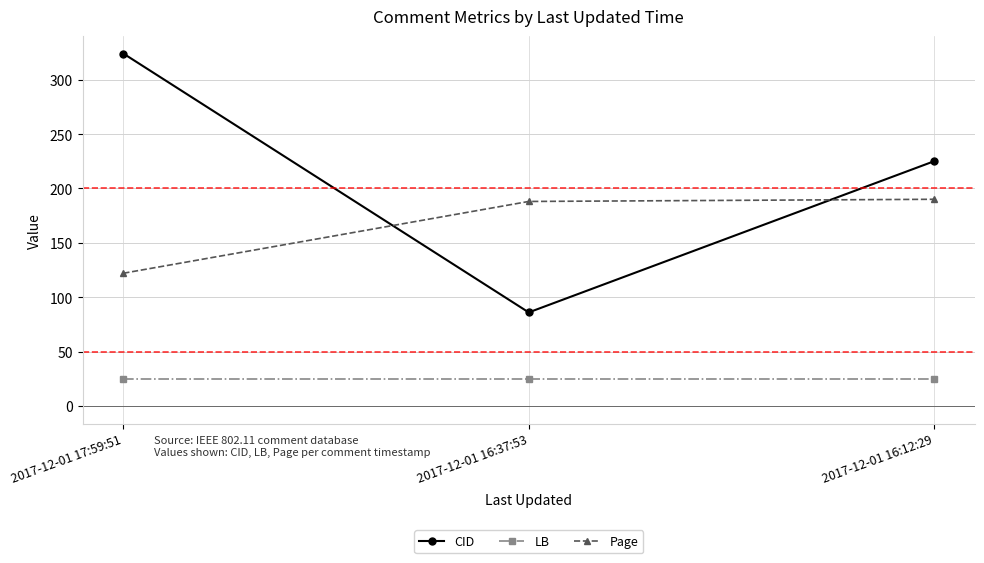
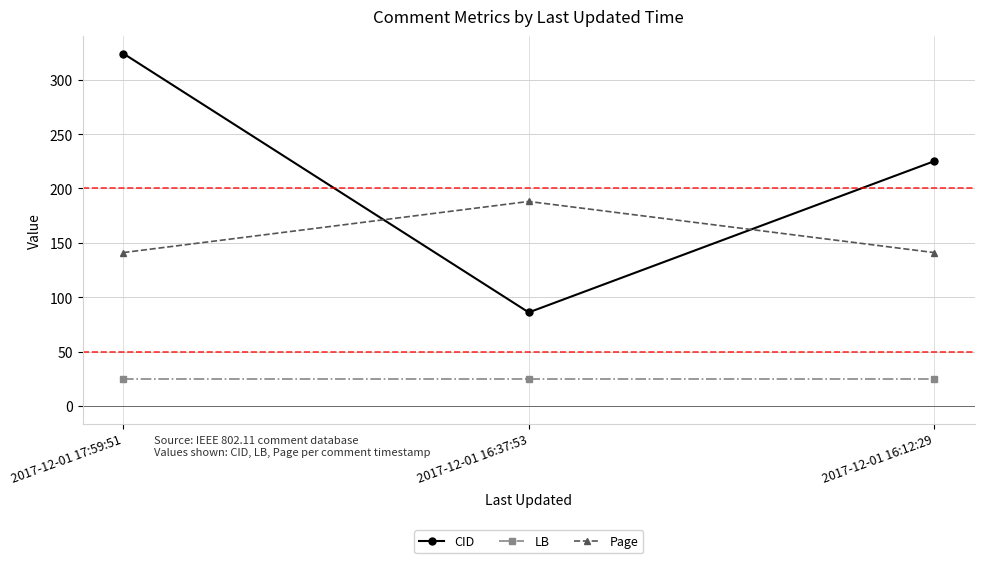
  {
    "CID": {
      "2017-12-01 17:59:51": 324,
      "2017-12-01 16:37:53": 86,
      "2017-12-01 16:12:29": 225
    },
    "LB": {
      "2017-12-01 17:59:51": 25,
      "2017-12-01 16:37:53": 25,
      "2017-12-01 16:12:29": 25
    },
    "Page": {
-     "2017-12-01 17:59:51": 122,
+     "2017-12-01 17:59:51": 141,
      "2017-12-01 16:37:53": 188,
-     "2017-12-01 16:12:29": 190
+     "2017-12-01 16:12:29": 141
    }
  }
